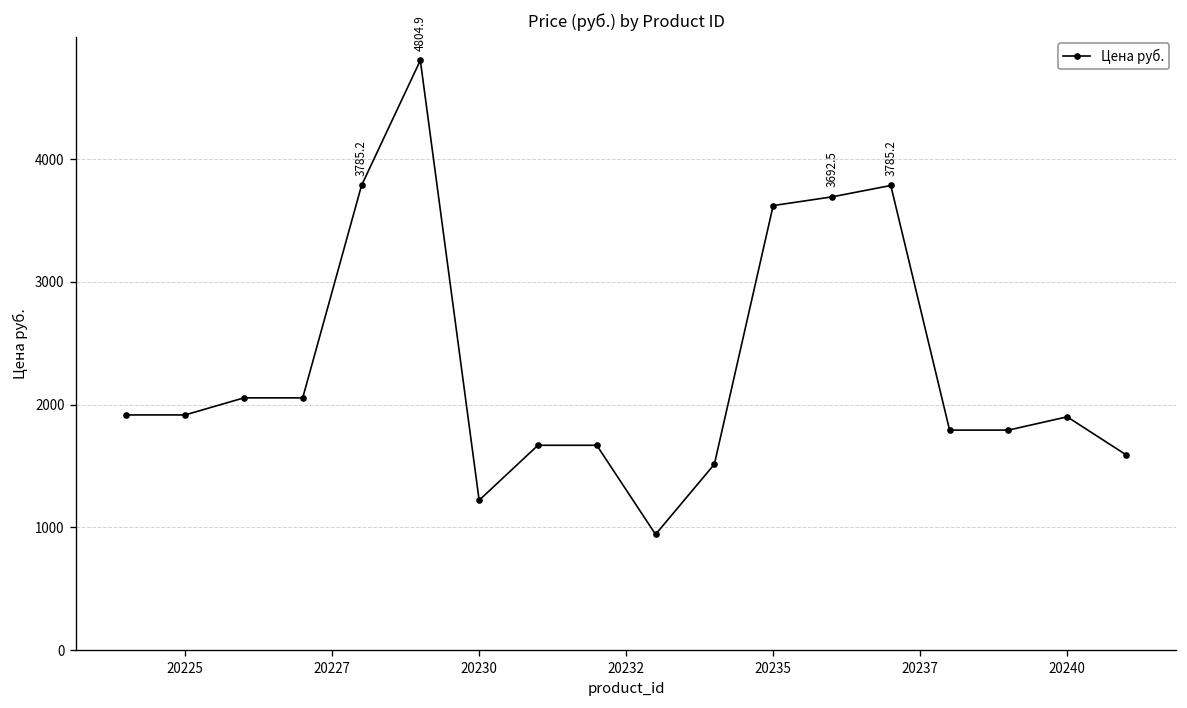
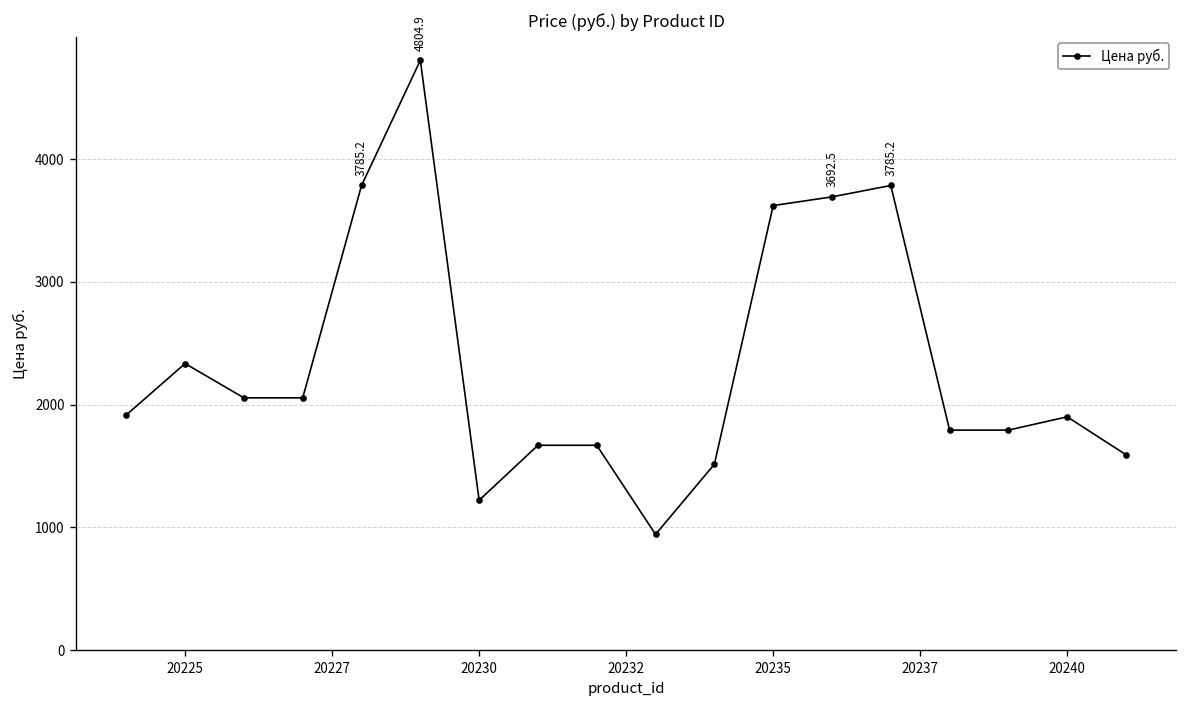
  {
-   "20225": 1920,
+   "20225": 2330,
    "20230": 1220,
    "20235": 3620,
    "20240": 1900
  }
